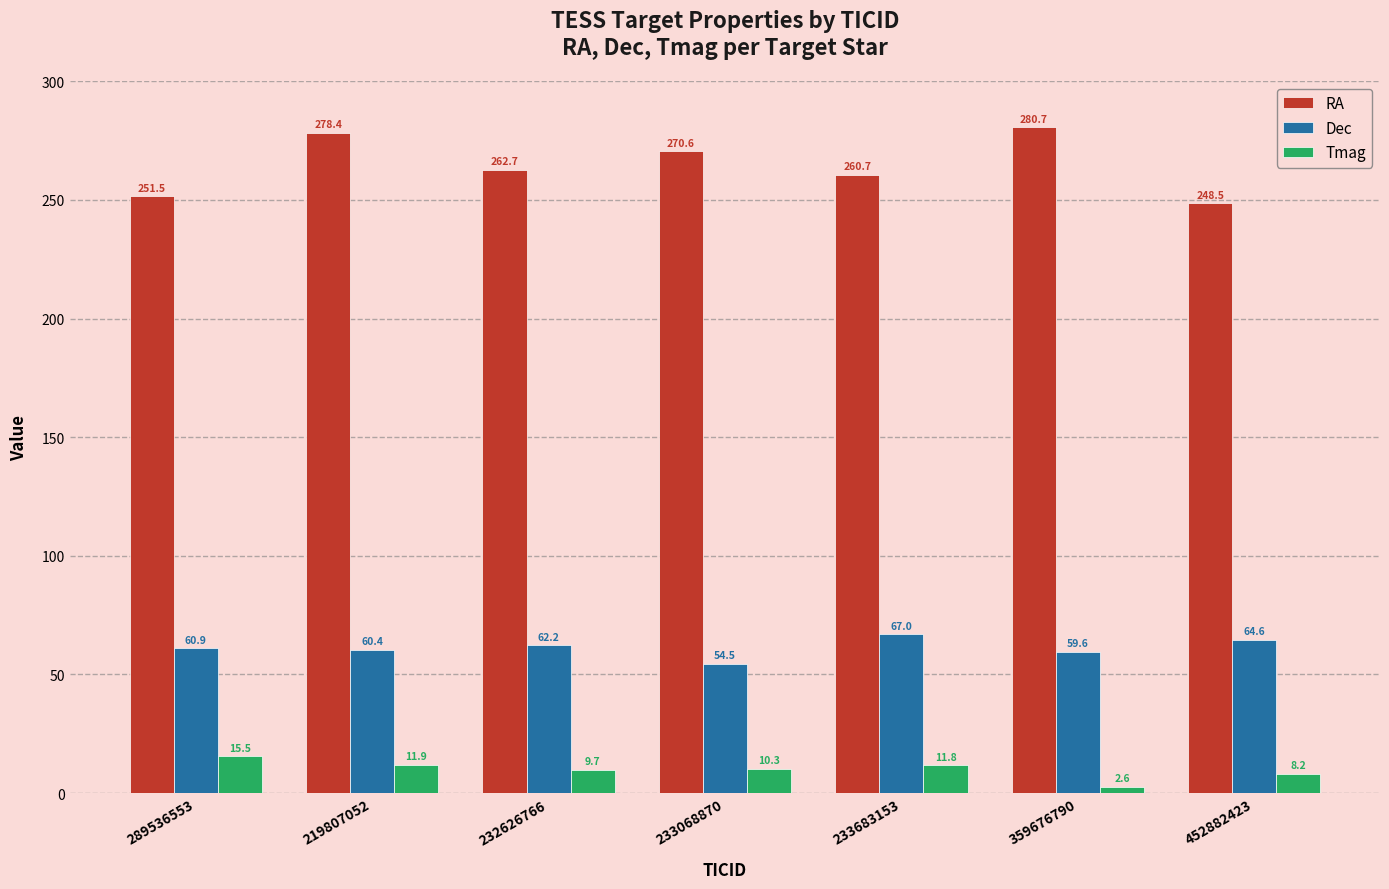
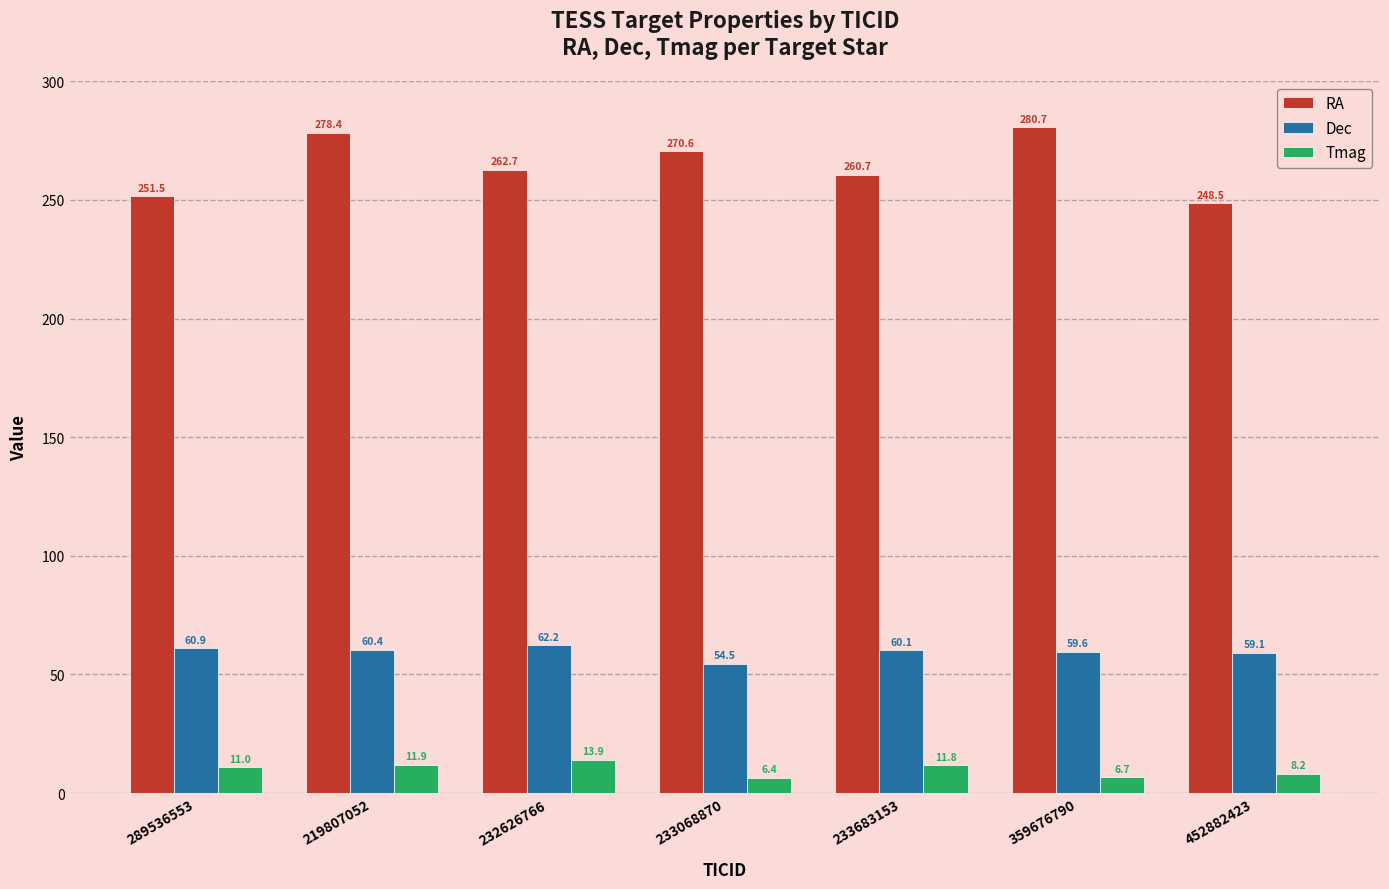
  {
    "RA": {
      "289536553": 251.5,
      "219807052": 278.4,
      "232626766": 262.7,
      "233068870": 270.6,
      "233683153": 260.7,
      "359676790": 280.7,
      "452882423": 248.5
    },
    "Dec": {
      "289536553": 60.9,
      "219807052": 60.4,
      "232626766": 62.2,
      "233068870": 54.5,
-     "233683153": 67.0,
+     "233683153": 60.1,
      "359676790": 59.6,
-     "452882423": 64.6
+     "452882423": 59.1
    },
    "Tmag": {
-     "289536553": 15.5,
+     "289536553": 11.0,
      "219807052": 11.9,
-     "232626766": 9.7,
-     "233068870": 10.3,
+     "232626766": 13.9,
+     "233068870": 6.4,
      "233683153": 11.8,
-     "359676790": 2.6,
+     "359676790": 6.7,
      "452882423": 8.2
    }
  }
